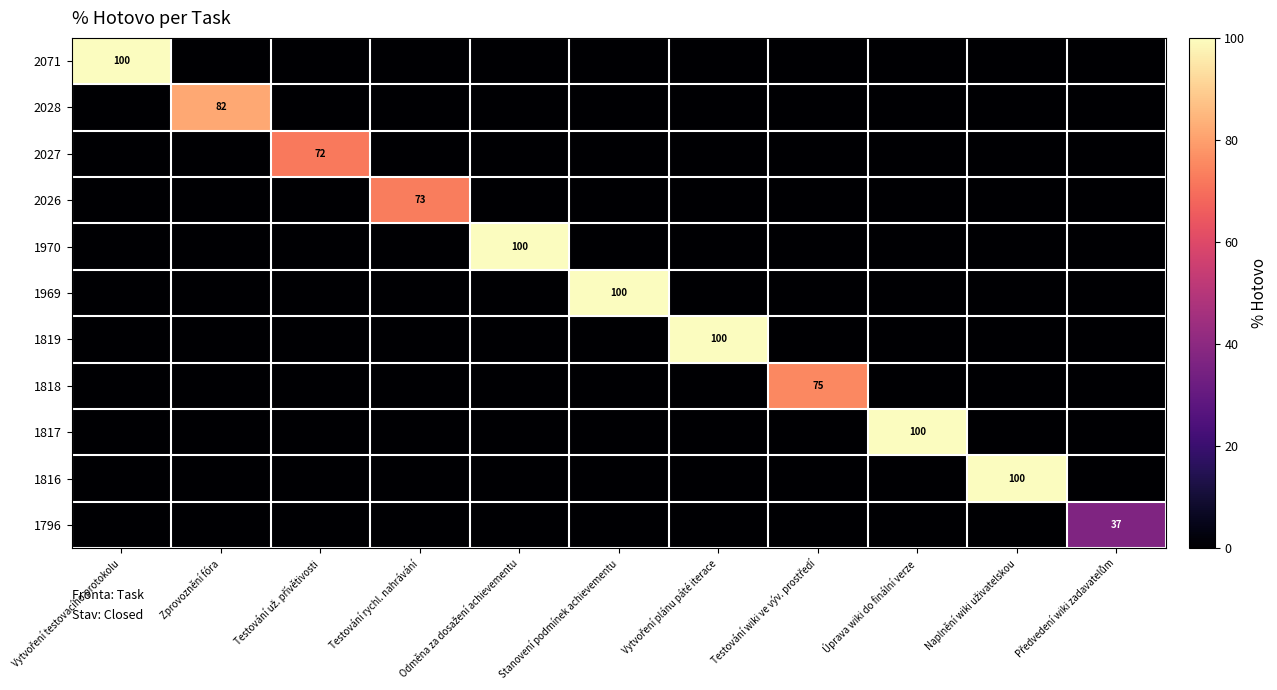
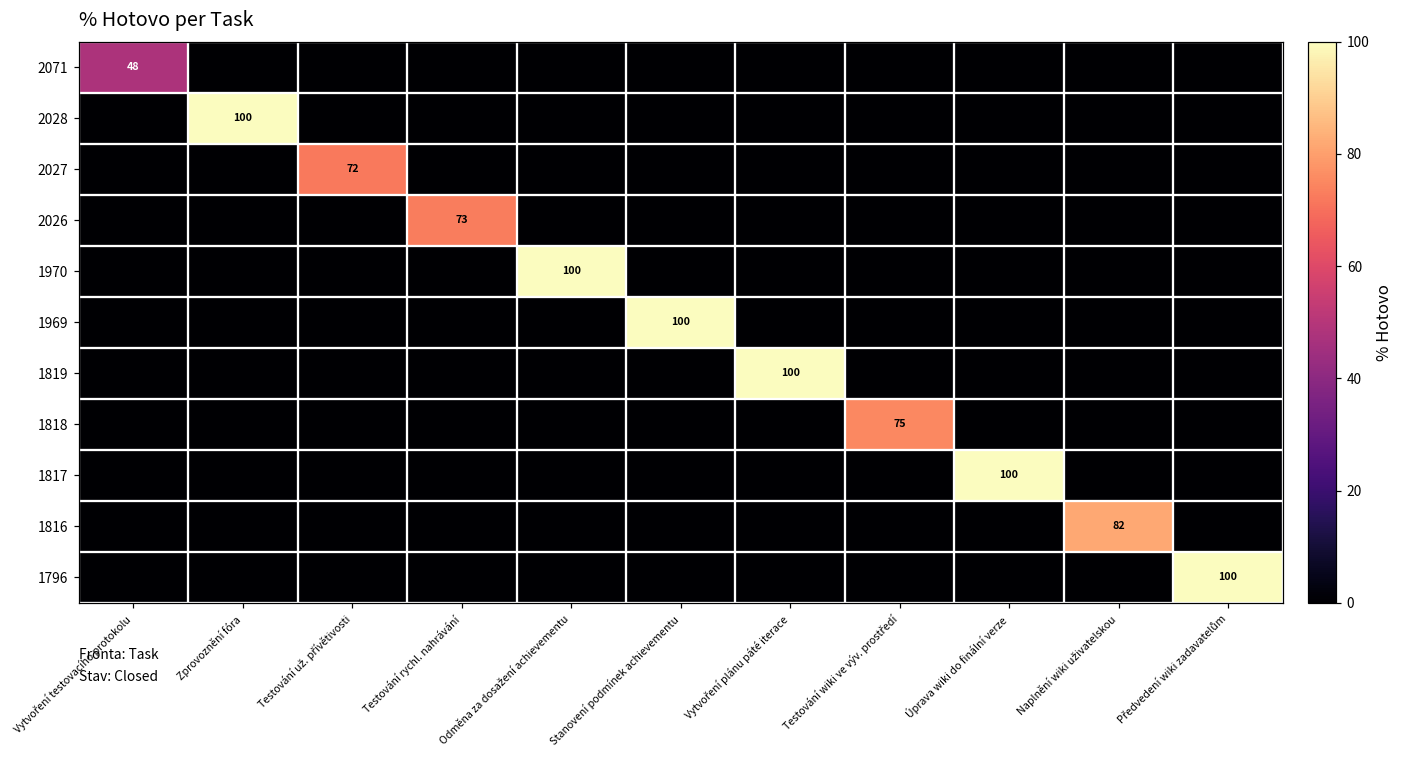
  {
    "2071": {
-     "Vytvoření testovacího protokolu": 100
+     "Vytvoření testovacího protokolu": 48
    },
    "2028": {
-     "Zprovoznění fóra": 82
+     "Zprovoznění fóra": 100
    },
    "2027": {
      "Testování už. přívětivosti": 72
    },
    "2026": {
      "Testování rychl. nahrávání": 73
    },
    "1970": {
      "Odměna za dosažení achievementu": 100
    },
    "1969": {
      "Stanovení podmínek achievementu": 100
    },
    "1819": {
      "Vytvoření plánu páté iterace": 100
    },
    "1818": {
      "Testování wiki ve výv. prostředí": 75
    },
    "1817": {
      "Úprava wiki do finální verze": 100
    },
    "1816": {
-     "Naplnění wiki uživatelskou": 100
+     "Naplnění wiki uživatelskou": 82
    },
    "1796": {
-     "Předvedení wiki zadavatelům": 37
+     "Předvedení wiki zadavatelům": 100
    }
  }
